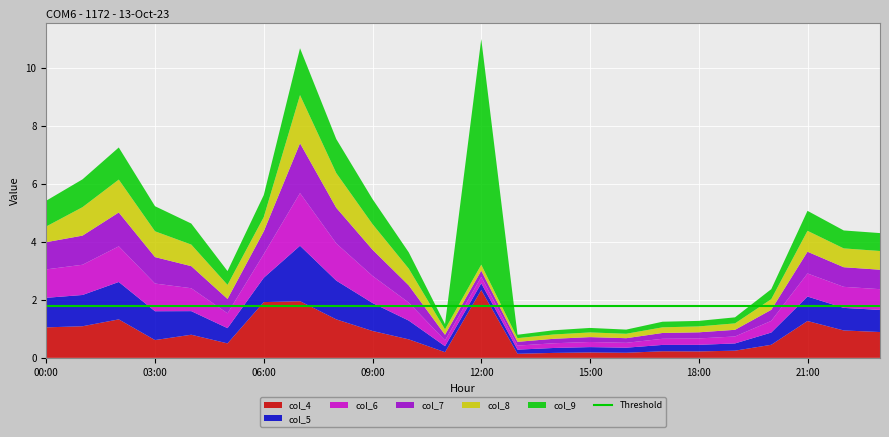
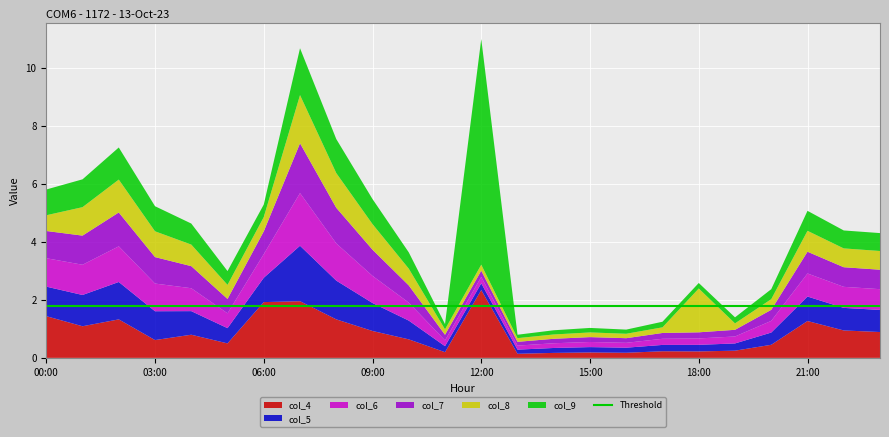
  {
    "col_4": {
-     "00:00": 1.1,
+     "00:00": 1.4,
      "03:00": 0.6,
      "06:00": 1.9,
      "09:00": 0.9,
      "12:00": 2.3,
      "15:00": 0.2,
      "18:00": 0.2,
      "21:00": 1.3
    },
    "col_5": {
      "00:00": 1.0,
      "03:00": 1.0,
      "06:00": 0.8,
      "09:00": 1.0,
      "12:00": 0.2,
      "15:00": 0.2,
      "18:00": 0.2,
      "21:00": 0.8
    },
    "col_8": {
      "00:00": 0.5,
      "03:00": 0.9,
      "06:00": 0.5,
      "09:00": 0.9,
      "12:00": 0.2,
      "15:00": 0.2,
-     "18:00": 0.2,
+     "18:00": 1.5,
      "21:00": 0.7
    },
    "col_9": {
      "00:00": 0.9,
      "03:00": 0.9,
-     "06:00": 0.8,
+     "06:00": 0.4,
      "09:00": 0.9,
      "12:00": 7.8,
      "15:00": 0.2,
      "18:00": 0.2,
      "21:00": 0.7
    }
  }
